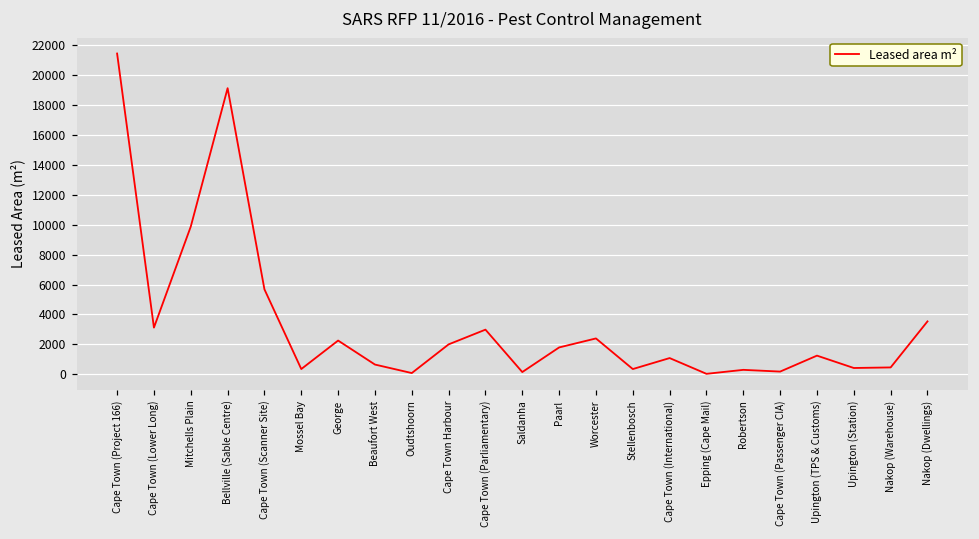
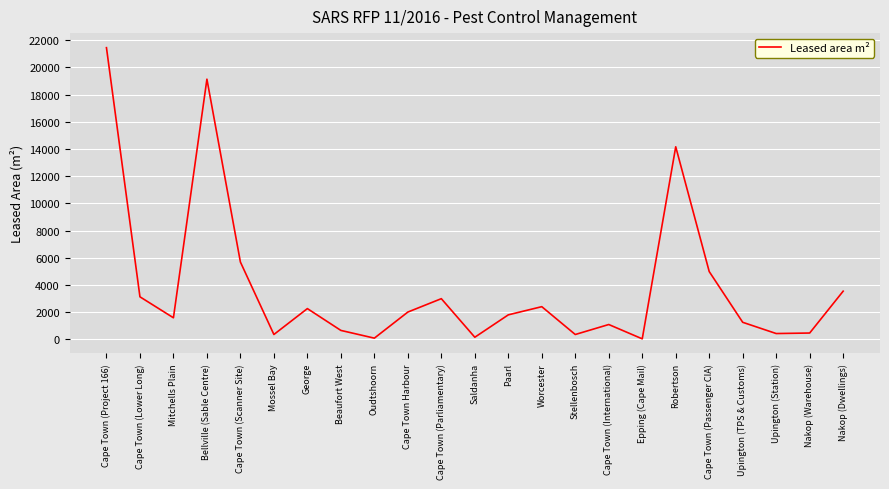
  {
    "Cape Town (Project 166)": 21500,
    "Cape Town (Lower Long)": 3100,
-   "Mitchells Plain": 9900,
+   "Mitchells Plain": 1600,
    "Bellville (Sable Centre)": 19100,
    "Cape Town (Scanner Site)": 5700,
    "Mossel Bay": 400,
    "George": 2300,
    "Beaufort West": 700,
    "Oudtshoorn": 100,
    "Cape Town Harbour": 2000,
    "Cape Town (Parliamentary)": 3000,
    "Saldanha": 100,
    "Paarl": 1800,
    "Worcester": 2400,
    "Stellenbosch": 300,
    "Cape Town (International)": 1100,
    "Epping (Cape Mail)": 0,
-   "Robertson": 300,
-   "Cape Town (Passenger CIA)": 200,
+   "Robertson": 14200,
+   "Cape Town (Passenger CIA)": 5000,
    "Upington (TPS & Customs)": 1200,
    "Upington (Station)": 400,
    "Nakop (Warehouse)": 500,
    "Nakop (Dwellings)": 3500
  }
